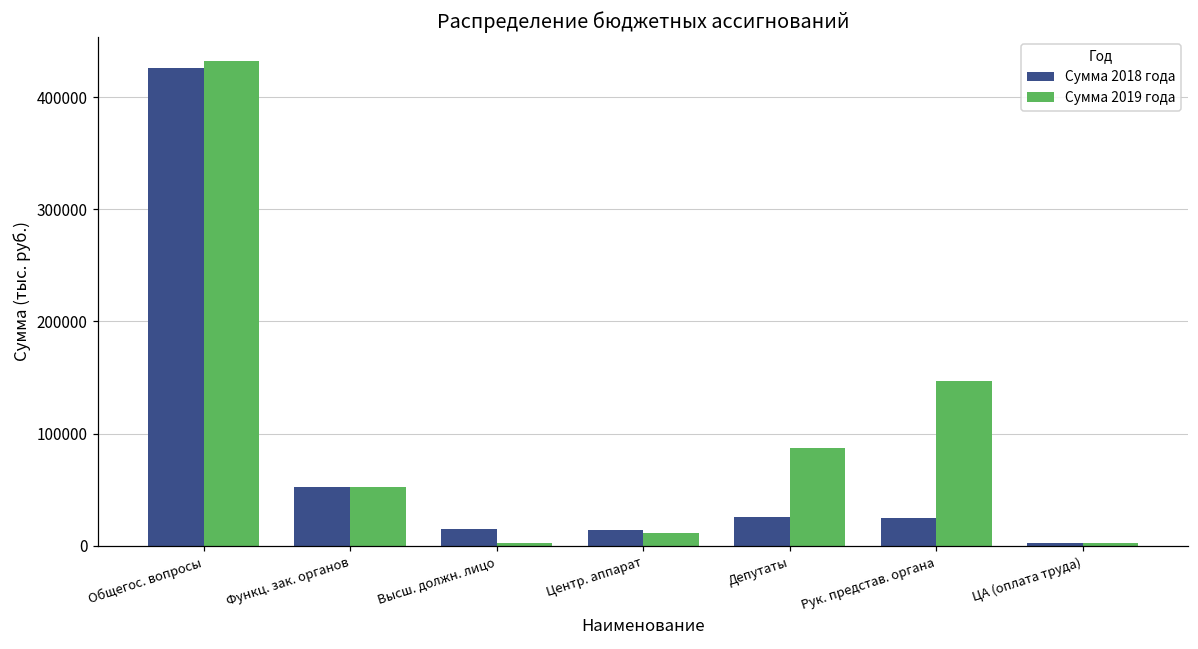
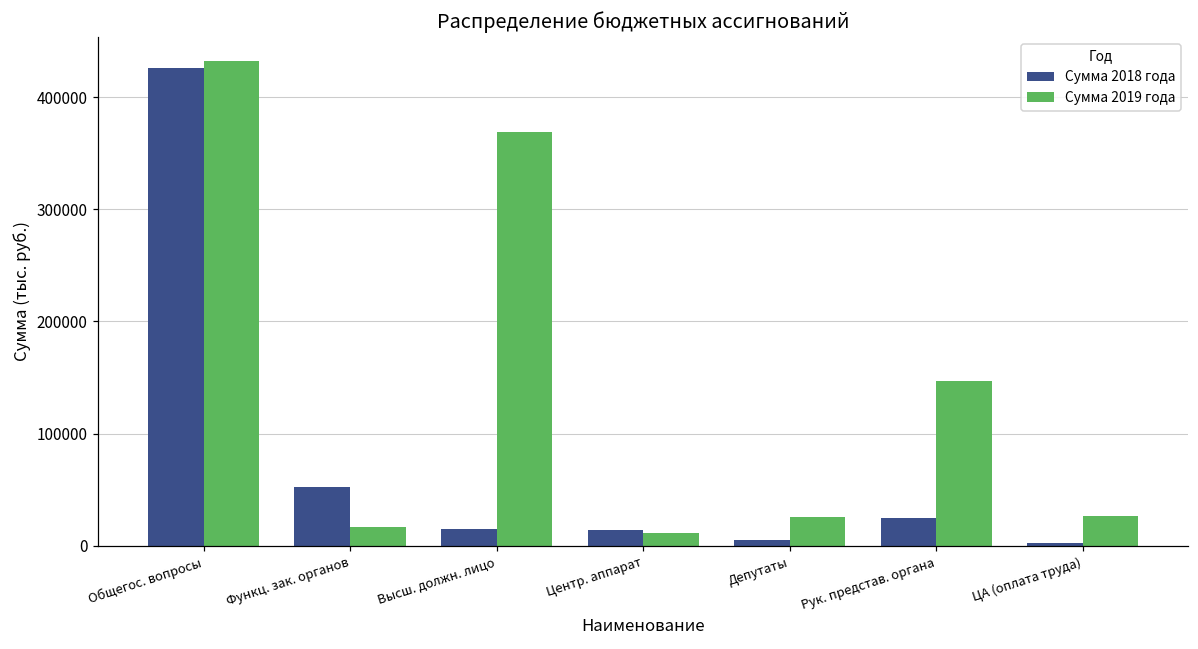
  {
    "Сумма 2018 года": {
      "Общегос. вопросы": 426000,
      "Функц. зак. органов": 53000,
      "Высш. должн. лицо": 15000,
      "Центр. аппарат": 14000,
-     "Депутаты": 25000,
+     "Депутаты": 5000,
      "Рук. представ. органа": 24000
    },
    "Сумма 2019 года": {
      "Общегос. вопросы": 432000,
-     "Функц. зак. органов": 53000,
-     "Высш. должн. лицо": 2000,
+     "Функц. зак. органов": 17000,
+     "Высш. должн. лицо": 369000,
      "Центр. аппарат": 11000,
-     "Депутаты": 87000,
+     "Депутаты": 25000,
      "Рук. представ. органа": 147000,
-     "ЦА (оплата труда)": 2000
+     "ЦА (оплата труда)": 27000
    }
  }
